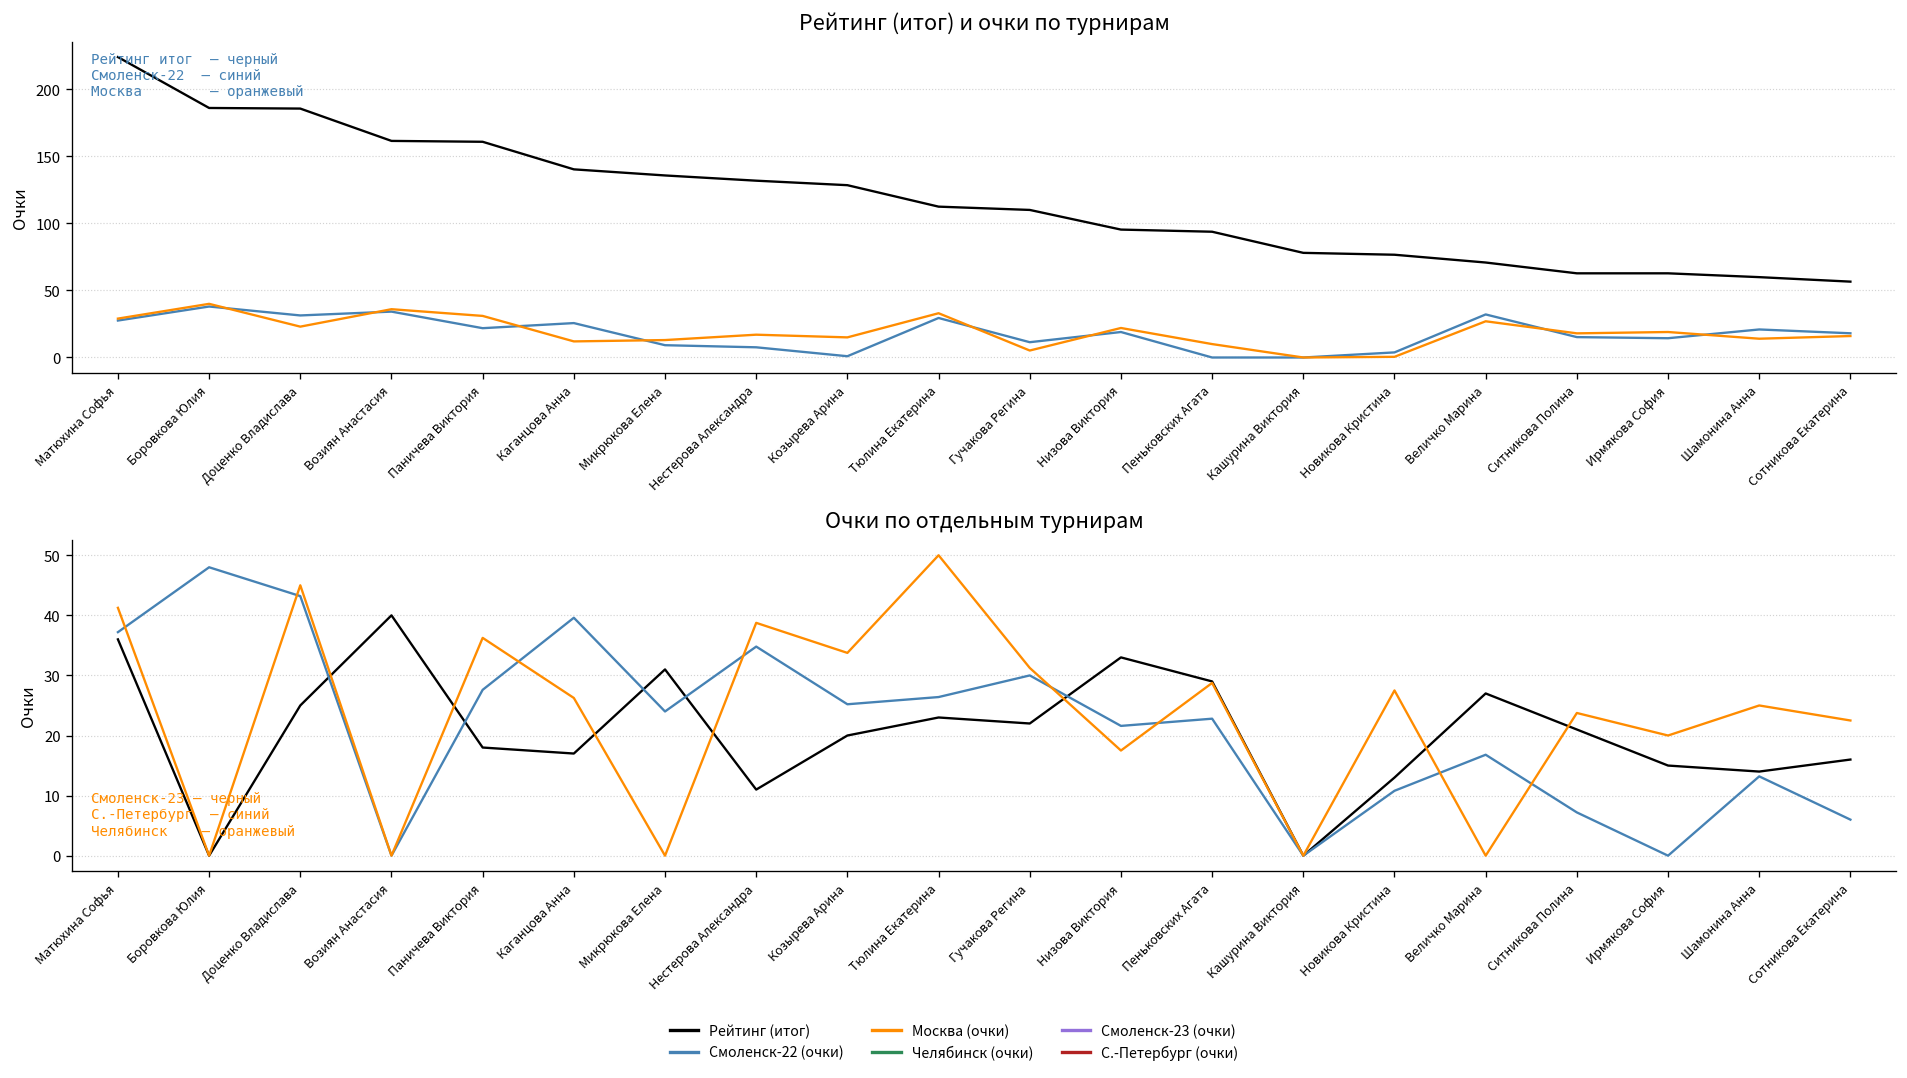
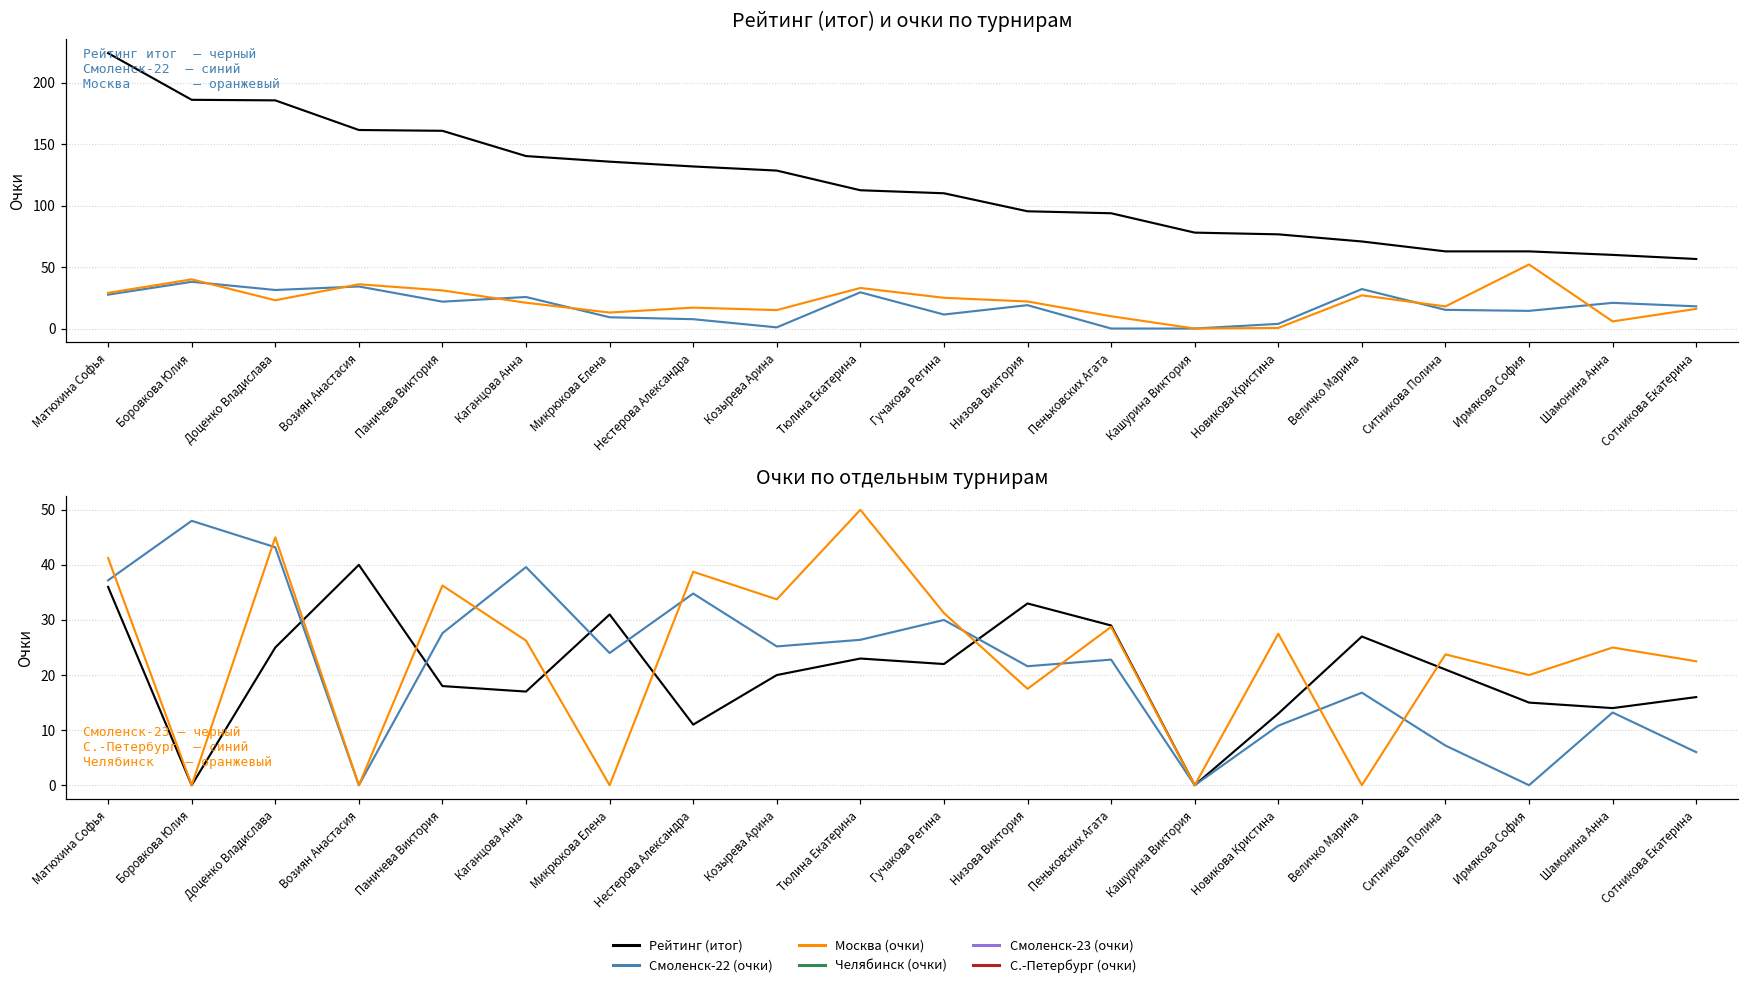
  {
    "Рейтинг (итог) и очки по турнирам": {
      "Рейтинг (итог)": {
        "Матюхина Софья": 224,
        "Боровкова Юлия": 186,
        "Доценко Владислава": 186,
        "Возиян Анастасия": 161,
        "Паничева Виктория": 161,
        "Каганцова Анна": 140,
        "Микрюкова Елена": 136,
        "Нестерова Александра": 132,
        "Козырева Арина": 128,
        "Тюлина Екатерина": 112,
        "Гучакова Регина": 110,
        "Низова Виктория": 95,
        "Пеньковских Агата": 94,
        "Кашурина Виктория": 78,
        "Новикова Кристина": 77,
        "Величко Марина": 71,
        "Ситникова Полина": 63,
        "Ирмякова София": 63,
        "Шамонина Анна": 60,
        "Сотникова Екатерина": 57
      },
      "Смоленск-22 (очки)": {
        "Доценко Владислава": 31,
        "Паничева Виктория": 22,
        "Каганцова Анна": 26,
        "Микрюкова Елена": 9,
        "Нестерова Александра": 8,
        "Козырева Арина": 1,
        "Тюлина Екатерина": 29,
        "Гучакова Регина": 11,
        "Низова Виктория": 19,
        "Пеньковских Агата": 0,
        "Новикова Кристина": 4,
        "Величко Марина": 32,
        "Ситникова Полина": 15,
        "Ирмякова София": 14,
        "Шамонина Анна": 21
      },
      "Москва (очки)": {
        "Доценко Владислава": 23,
        "Паничева Виктория": 31,
-       "Каганцова Анна": 12,
+       "Каганцова Анна": 21,
        "Микрюкова Елена": 13,
        "Нестерова Александра": 17,
        "Козырева Арина": 15,
        "Тюлина Екатерина": 33,
-       "Гучакова Регина": 5,
+       "Гучакова Регина": 25,
        "Низова Виктория": 22,
        "Пеньковских Агата": 10,
        "Новикова Кристина": 1,
        "Величко Марина": 27,
        "Ситникова Полина": 18,
-       "Ирмякова София": 19,
-       "Шамонина Анна": 14
+       "Ирмякова София": 52,
+       "Шамонина Анна": 6
      }
    }
  }
